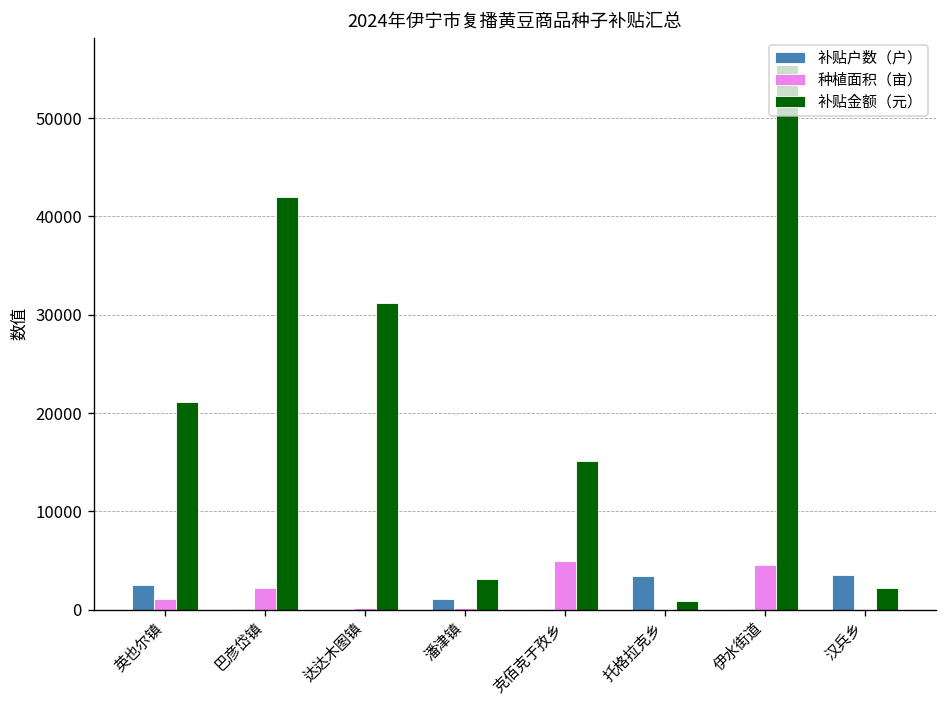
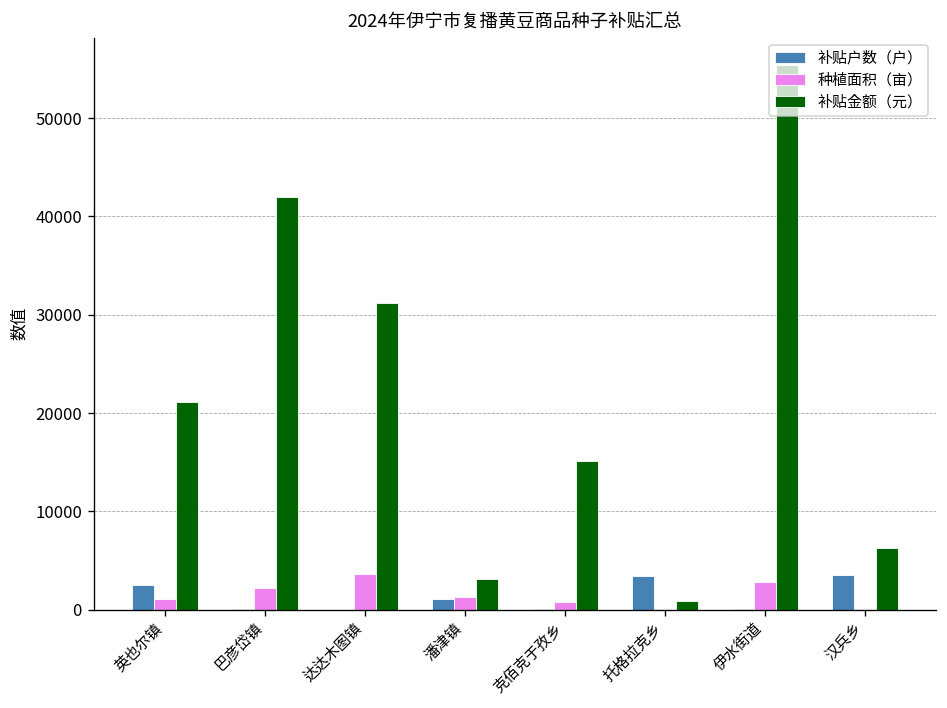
  {
    "补贴户数（户）": {
      "英也尔镇": 3000,
      "潘津镇": 1000,
      "托格拉克乡": 3000,
      "汉兵乡": 4000
    },
    "种植面积（亩）": {
      "英也尔镇": 1000,
      "巴彦岱镇": 2000,
-     "达达木图镇": 0,
-     "潘津镇": 0,
-     "克佰克于孜乡": 5000,
-     "伊水街道": 4000
+     "达达木图镇": 4000,
+     "潘津镇": 1000,
+     "克佰克于孜乡": 1000,
+     "伊水街道": 3000
    },
    "补贴金额（元）": {
      "英也尔镇": 21000,
      "巴彦岱镇": 42000,
      "达达木图镇": 31000,
      "潘津镇": 3000,
      "克佰克于孜乡": 15000,
      "托格拉克乡": 1000,
-     "汉兵乡": 2000
+     "汉兵乡": 6000
    }
  }
